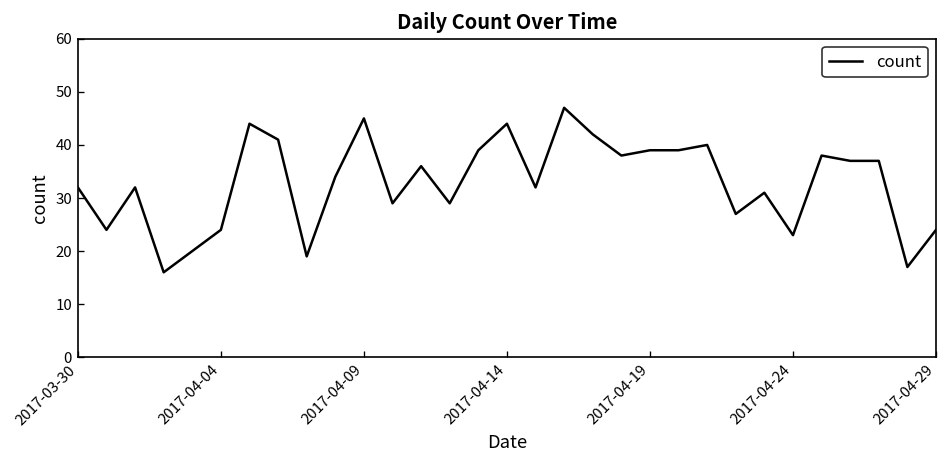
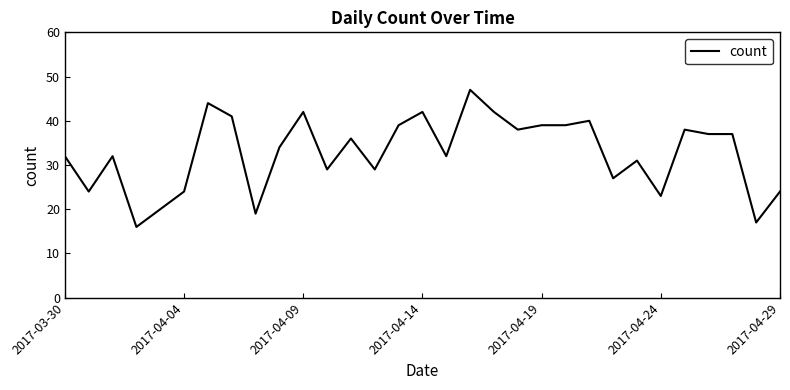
  {
    "2017-03-30": 32,
    "2017-04-04": 24,
-   "2017-04-09": 45,
-   "2017-04-14": 44,
+   "2017-04-09": 42,
+   "2017-04-14": 42,
    "2017-04-19": 39,
    "2017-04-24": 23,
    "2017-04-29": 24
  }
